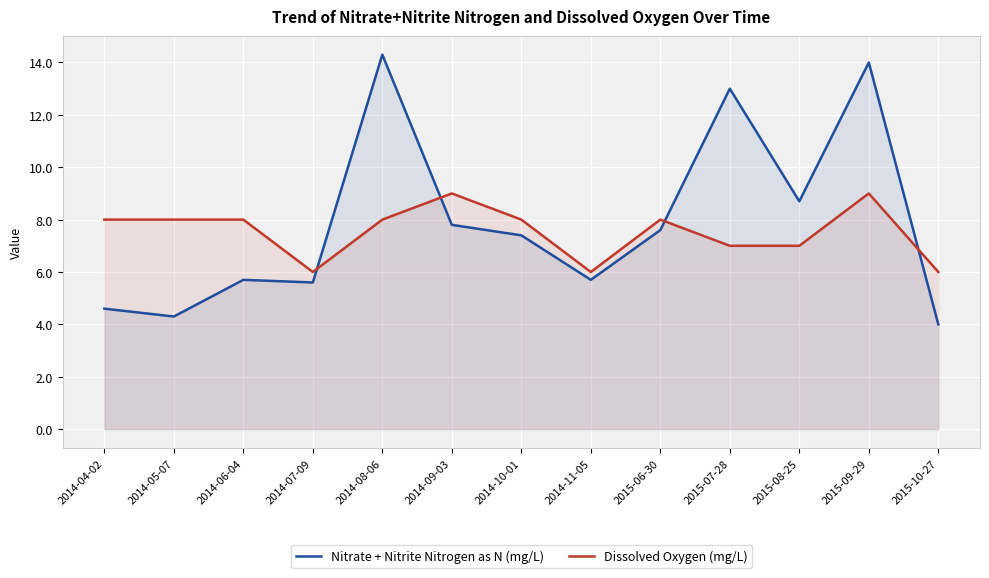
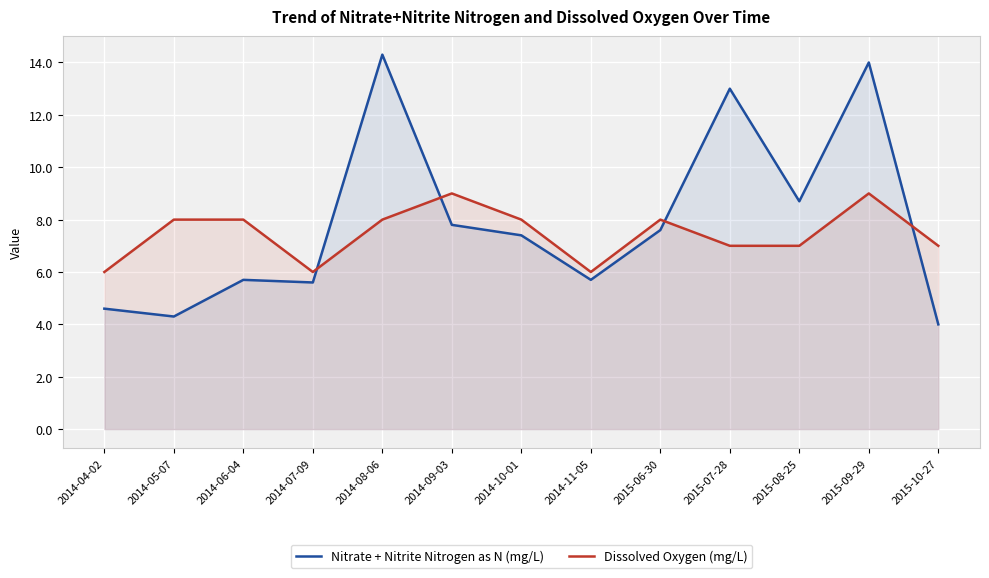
  {
    "Nitrate + Nitrite Nitrogen as N (mg/L)": {
      "2014-04-02": 4.6,
      "2014-05-07": 4.3,
      "2014-06-04": 5.7,
      "2014-07-09": 5.6,
      "2014-08-06": 14.3,
      "2014-09-03": 7.8,
      "2014-10-01": 7.4,
      "2014-11-05": 5.7,
      "2015-06-30": 7.6,
      "2015-07-28": 13,
      "2015-08-25": 8.7,
      "2015-09-29": 14,
      "2015-10-27": 4
    },
    "Dissolved Oxygen (mg/L)": {
-     "2014-04-02": 8,
+     "2014-04-02": 6,
      "2014-05-07": 8,
      "2014-06-04": 8,
      "2014-07-09": 6,
      "2014-08-06": 8,
      "2014-09-03": 9,
      "2014-10-01": 8,
      "2014-11-05": 6,
      "2015-06-30": 8,
      "2015-07-28": 7,
      "2015-08-25": 7,
      "2015-09-29": 9,
-     "2015-10-27": 6
+     "2015-10-27": 7
    }
  }
